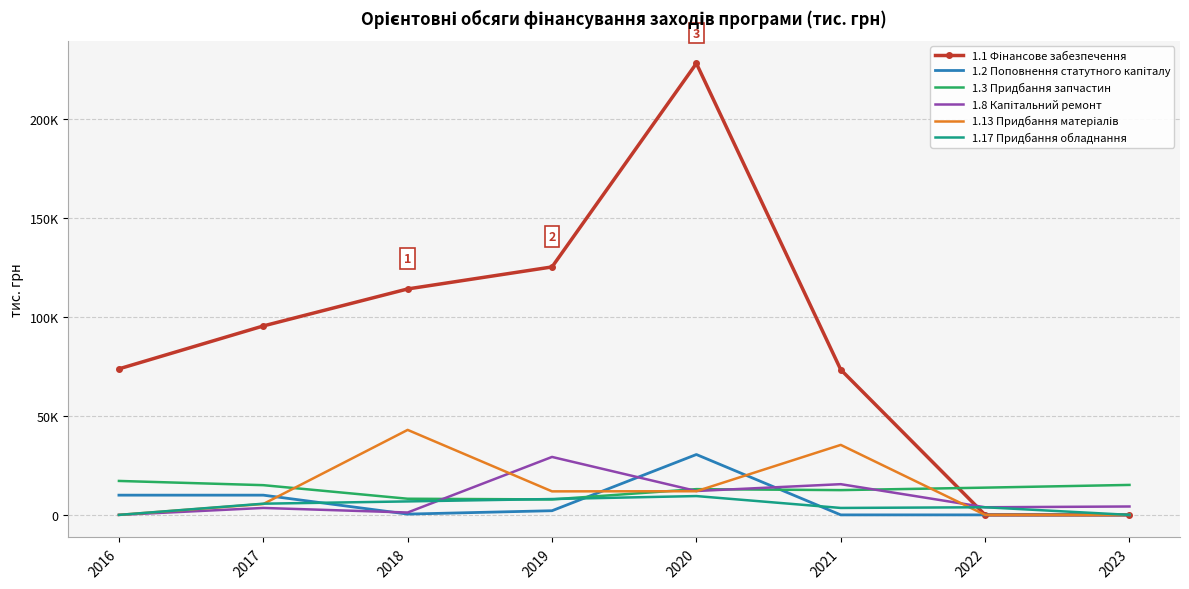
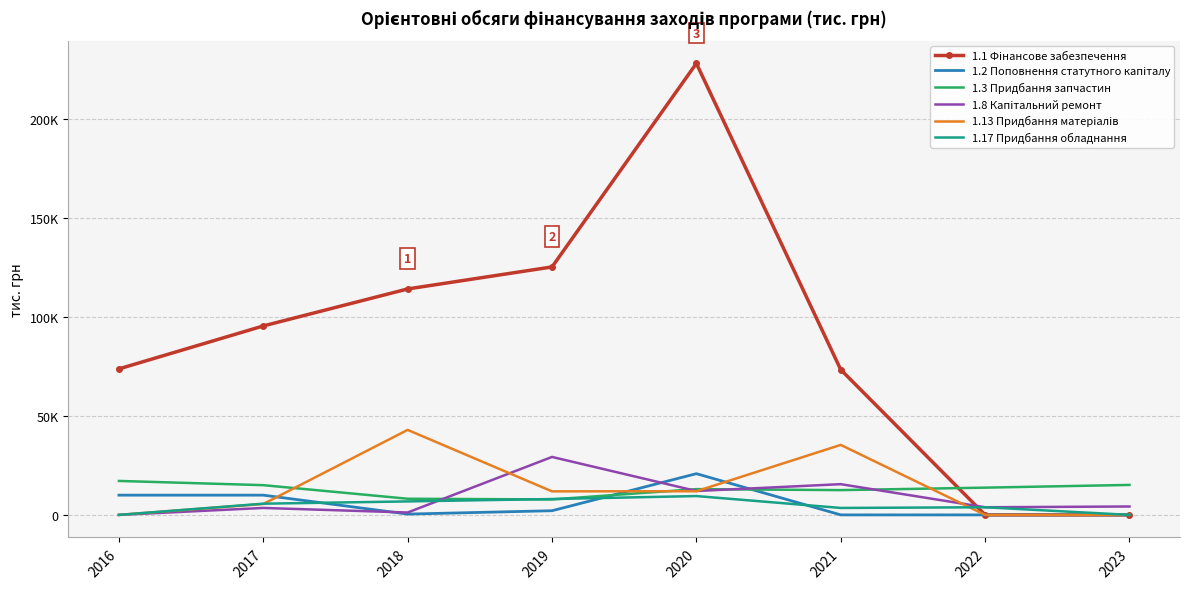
  {
    "1.1 Фінансове забезпечення": {
      "2016": 74000,
      "2017": 95000,
      "2021": 73000
    },
    "1.2 Поповнення статутного капіталу": {
      "2016": 10000,
      "2017": 10000,
      "2019": 2000,
-     "2020": 30000,
+     "2020": 21000,
      "2021": 0
    },
    "1.8 Капітальний ремонт": {
      "2017": 4000,
      "2019": 29000,
      "2021": 16000,
      "2023": 4000
    },
    "1.13 Придбання матеріалів": {
      "2018": 43000,
      "2019": 12000,
      "2021": 35000
    }
  }
